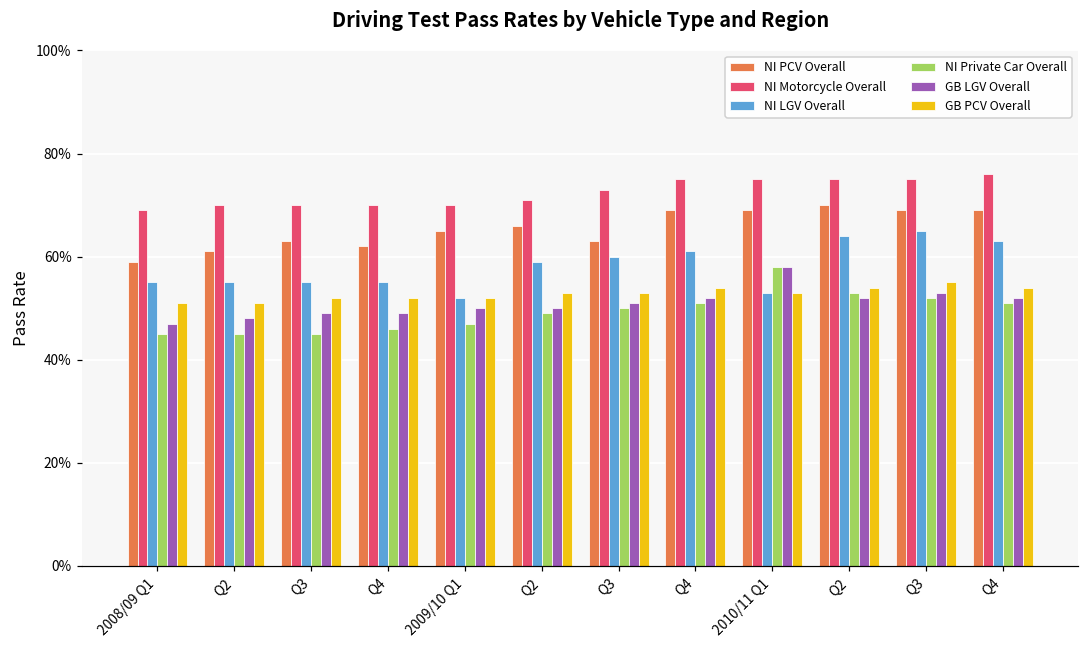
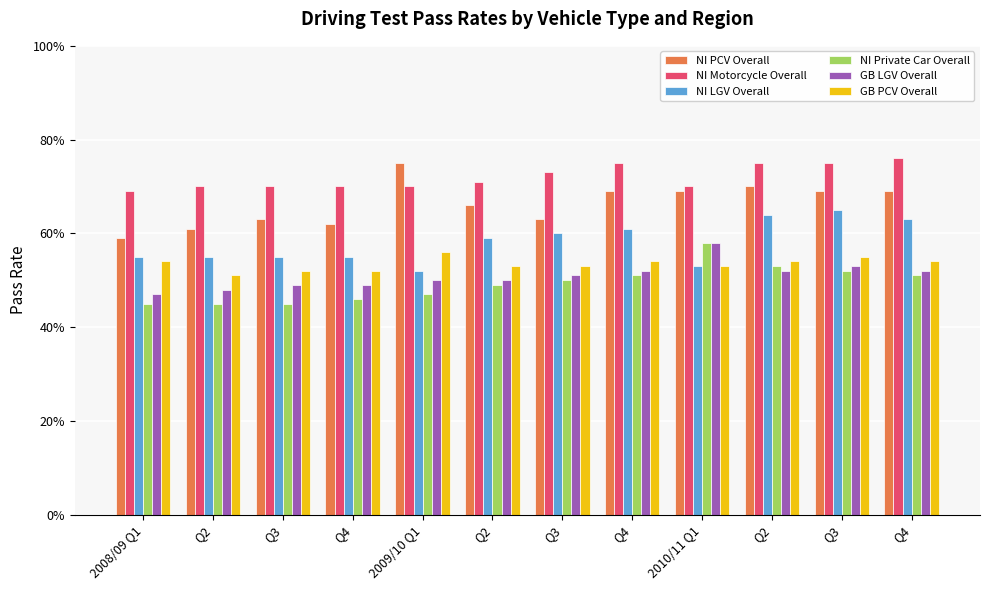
  {
    "NI PCV Overall": {
      "2008/09 Q1": "59%",
-     "2009/10 Q1": "65%",
+     "2009/10 Q1": "75%",
      "2010/11 Q1": "69%"
    },
    "NI Motorcycle Overall": {
      "2008/09 Q1": "69%",
      "2009/10 Q1": "70%",
-     "2010/11 Q1": "75%"
+     "2010/11 Q1": "70%"
    },
    "NI LGV Overall": {
      "2008/09 Q1": "55%",
      "2009/10 Q1": "52%",
      "2010/11 Q1": "53%"
    },
    "NI Private Car Overall": {
      "2008/09 Q1": "45%",
      "2009/10 Q1": "47%",
      "2010/11 Q1": "58%"
    },
    "GB LGV Overall": {
      "2008/09 Q1": "47%",
      "2009/10 Q1": "50%",
      "2010/11 Q1": "58%"
    },
    "GB PCV Overall": {
-     "2008/09 Q1": "51%",
-     "2009/10 Q1": "52%",
+     "2008/09 Q1": "54%",
+     "2009/10 Q1": "56%",
      "2010/11 Q1": "53%"
    }
  }
